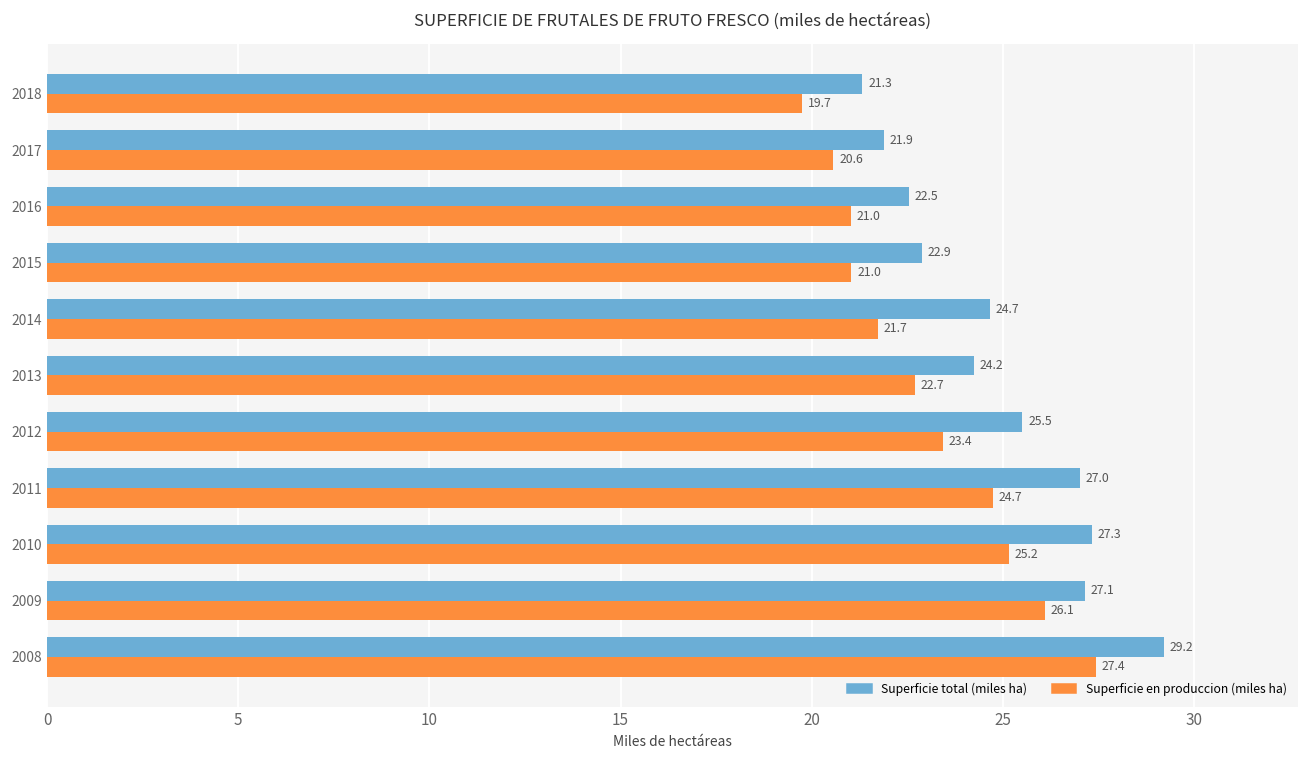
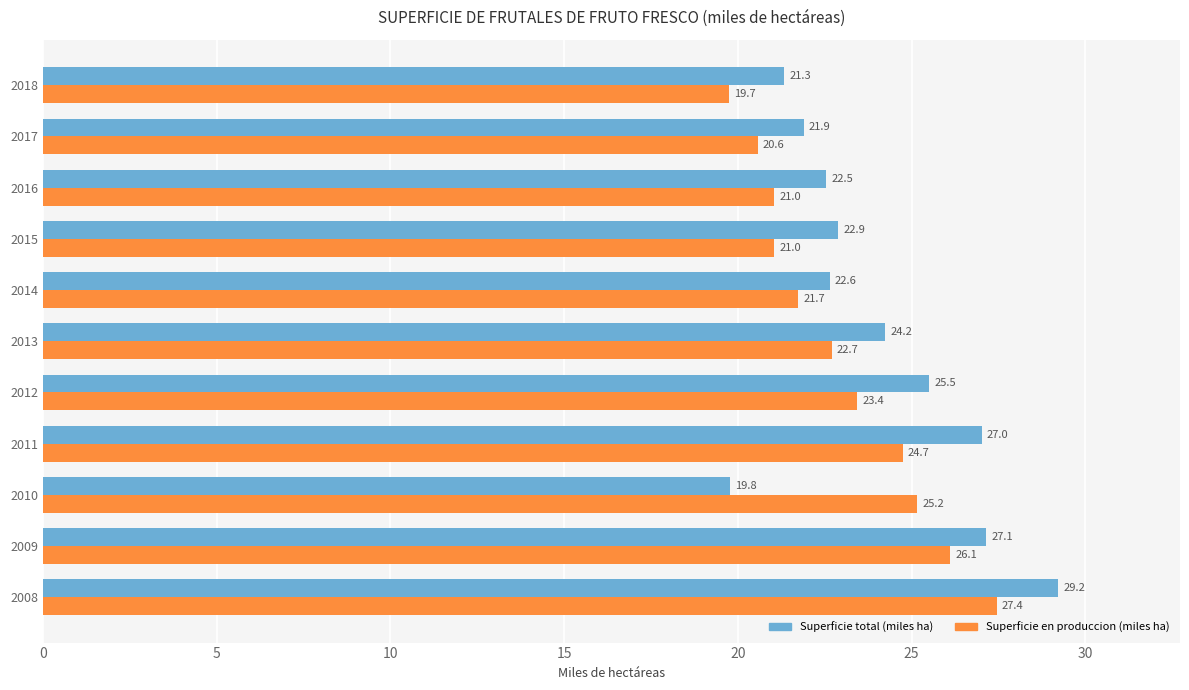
  {
    "Superficie total (miles ha)": {
      "2018": 21.3,
      "2017": 21.9,
      "2016": 22.5,
      "2015": 22.9,
-     "2014": 24.7,
+     "2014": 22.6,
      "2013": 24.2,
      "2012": 25.5,
      "2011": 27.0,
-     "2010": 27.3,
+     "2010": 19.8,
      "2009": 27.1,
      "2008": 29.2
    },
    "Superficie en produccion (miles ha)": {
      "2018": 19.7,
      "2017": 20.6,
      "2016": 21.0,
      "2015": 21.0,
      "2014": 21.7,
      "2013": 22.7,
      "2012": 23.4,
      "2011": 24.7,
      "2010": 25.2,
      "2009": 26.1,
      "2008": 27.4
    }
  }
